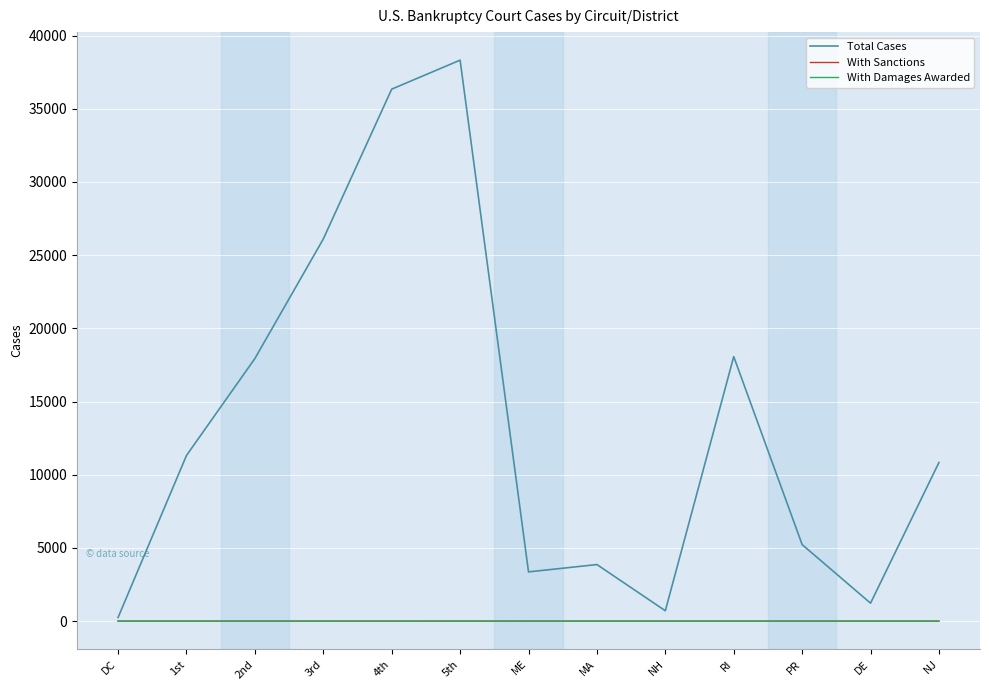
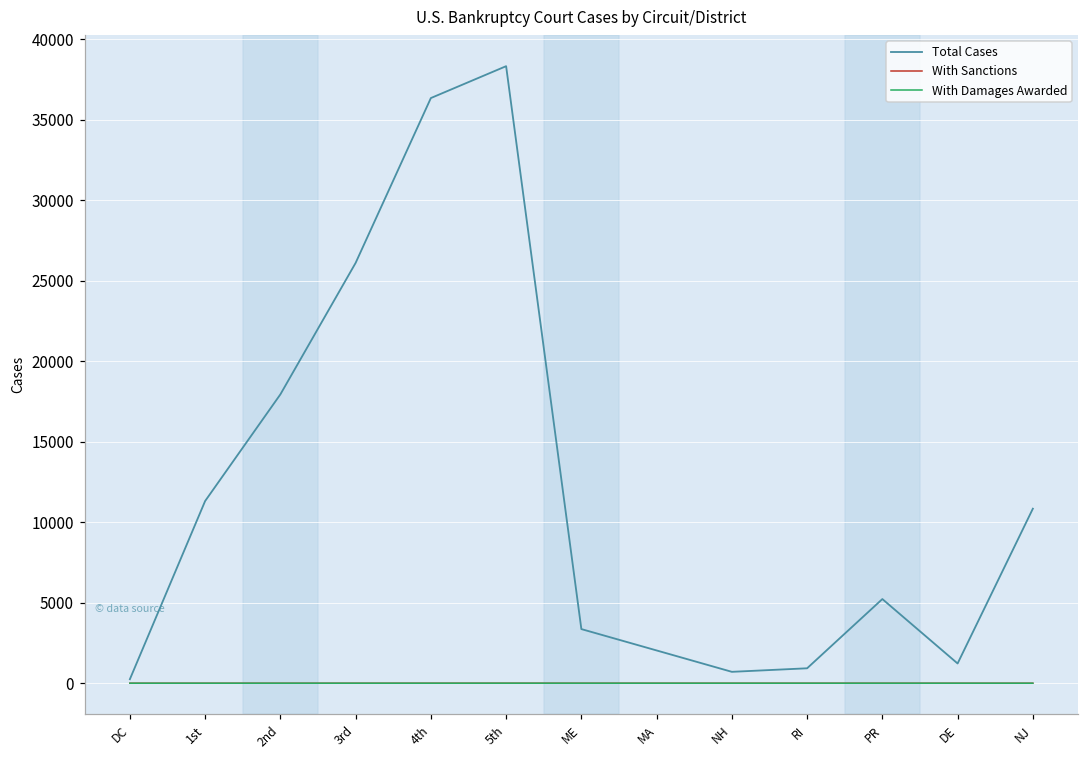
  {
    "Total Cases": {
      "DC": 200,
      "1st": 11300,
      "2nd": 17900,
      "3rd": 26100,
      "4th": 36300,
      "5th": 38300,
      "ME": 3400,
-     "MA": 3900,
+     "MA": 2000,
      "NH": 700,
-     "RI": 18100,
+     "RI": 900,
      "PR": 5200,
      "DE": 1200,
      "NJ": 10800
    },
    "With Damages Awarded": {
      "DC": 0,
      "1st": 0,
      "2nd": 0,
      "3rd": 0,
      "4th": 0,
      "5th": 0,
      "ME": 0,
      "MA": 0,
      "NH": 0,
      "RI": 0,
      "PR": 0,
      "DE": 0,
      "NJ": 0
    }
  }
